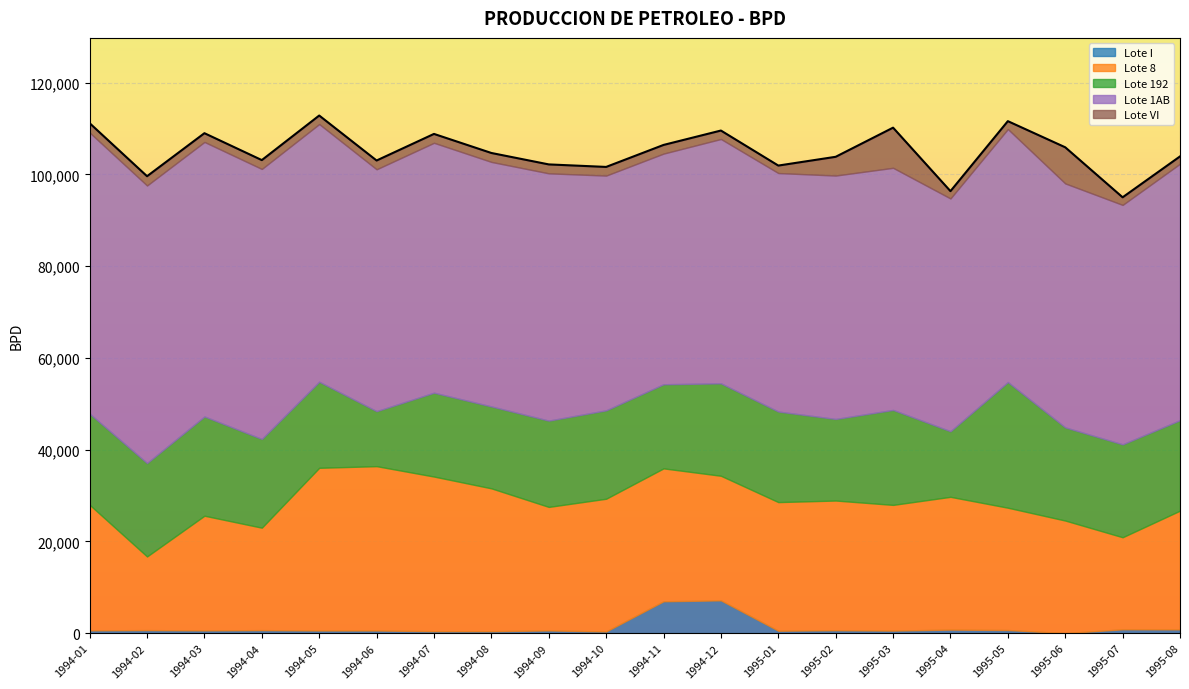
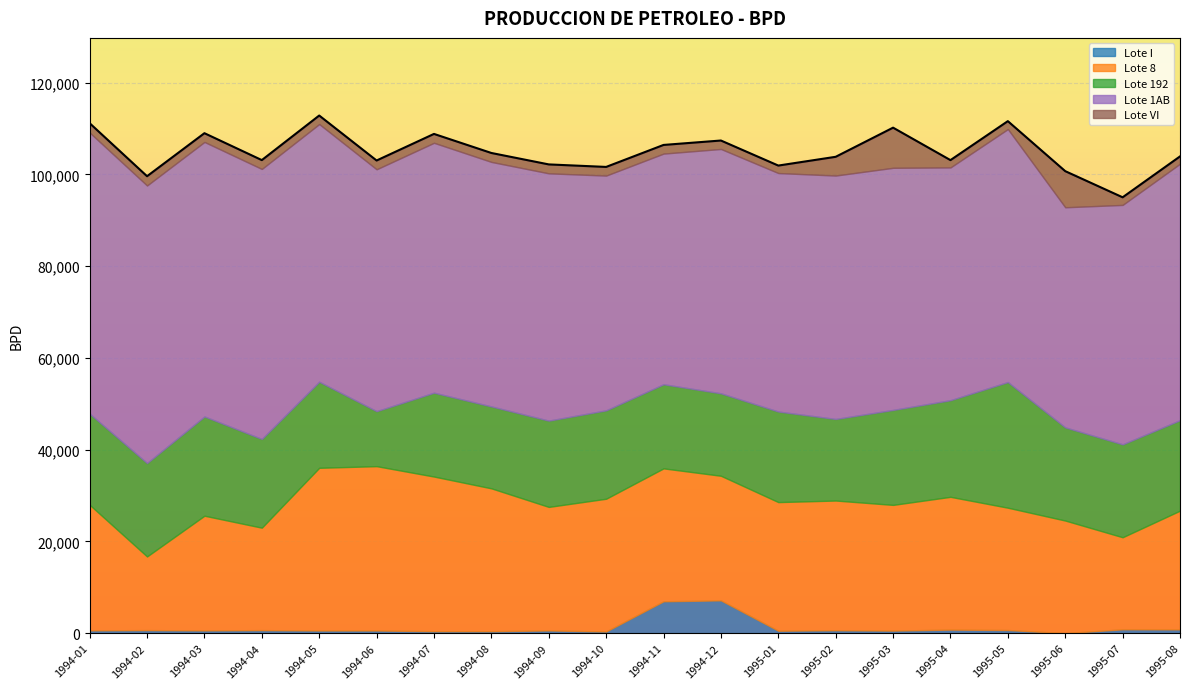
  {
    "Lote I": {
      "1994-01": "1,000",
      "1994-02": "1,000",
      "1994-03": "1,000",
      "1994-04": "1,000",
      "1994-05": "1,000",
      "1994-06": "1,000",
      "1994-09": "1,000",
      "1994-11": "7,000",
      "1994-12": "7,000",
      "1995-02": "1,000",
      "1995-03": "1,000",
      "1995-04": "1,000",
      "1995-05": "1,000",
      "1995-06": "0",
      "1995-07": "1,000",
      "1995-08": "1,000"
    },
    "Lote 8": {
      "1994-01": "27,000",
      "1994-02": "16,000",
      "1994-03": "25,000",
      "1994-04": "22,000",
      "1994-05": "35,000",
      "1994-06": "36,000",
      "1994-07": "34,000",
      "1994-08": "31,000",
      "1994-09": "27,000",
      "1994-10": "29,000",
      "1994-11": "29,000",
      "1994-12": "27,000",
      "1995-01": "28,000",
      "1995-02": "28,000",
      "1995-03": "27,000",
      "1995-04": "29,000",
      "1995-05": "27,000",
      "1995-06": "25,000",
      "1995-07": "20,000",
      "1995-08": "26,000"
    },
    "Lote 192": {
      "1994-01": "20,000",
      "1994-02": "20,000",
      "1994-03": "22,000",
      "1994-04": "19,000",
      "1994-05": "19,000",
      "1994-06": "12,000",
      "1994-07": "18,000",
      "1994-08": "18,000",
      "1994-09": "19,000",
      "1994-10": "19,000",
      "1994-11": "18,000",
-     "1994-12": "20,000",
+     "1994-12": "18,000",
      "1995-01": "20,000",
      "1995-02": "18,000",
      "1995-03": "21,000",
-     "1995-04": "14,000",
+     "1995-04": "21,000",
      "1995-05": "27,000",
      "1995-06": "20,000",
      "1995-07": "20,000",
      "1995-08": "20,000"
    },
    "Lote 1AB": {
      "1994-01": "61,000",
      "1994-02": "60,000",
      "1994-03": "60,000",
      "1994-04": "59,000",
      "1994-05": "56,000",
      "1994-06": "53,000",
      "1994-07": "54,000",
      "1994-08": "53,000",
      "1994-09": "54,000",
      "1994-10": "51,000",
      "1994-11": "50,000",
      "1994-12": "53,000",
      "1995-01": "52,000",
      "1995-02": "53,000",
      "1995-03": "53,000",
      "1995-04": "51,000",
      "1995-05": "55,000",
-     "1995-06": "53,000",
+     "1995-06": "48,000",
      "1995-07": "52,000",
      "1995-08": "56,000"
    },
    "Lote VI": {
      "1994-01": "2,000",
      "1994-02": "2,000",
      "1994-03": "2,000",
      "1994-04": "2,000",
      "1994-05": "2,000",
      "1994-06": "2,000",
      "1994-07": "2,000",
      "1994-08": "2,000",
      "1994-09": "2,000",
      "1994-10": "2,000",
      "1994-11": "2,000",
      "1994-12": "2,000",
      "1995-01": "2,000",
      "1995-02": "4,000",
      "1995-03": "9,000",
      "1995-04": "2,000",
      "1995-05": "2,000",
      "1995-06": "8,000",
      "1995-07": "2,000",
      "1995-08": "2,000"
    }
  }
